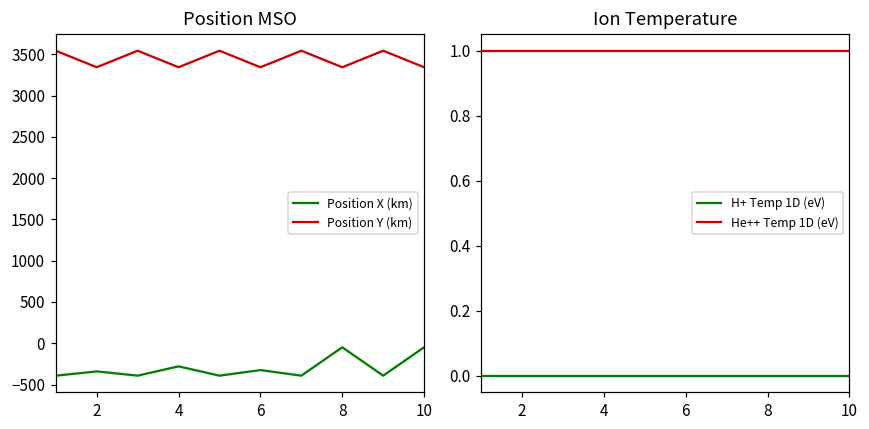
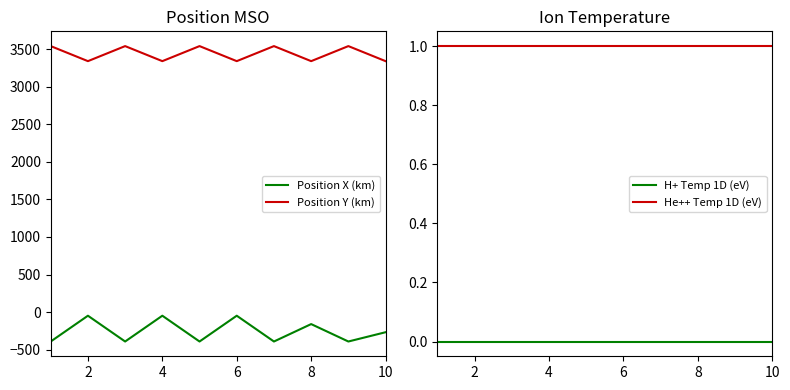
  {
    "Position MSO": {
      "Position X (km)": {
-       "2": -300,
-       "4": -300,
-       "6": -300,
-       "8": 0,
-       "10": 0
+       "2": 0,
+       "4": 0,
+       "6": 0,
+       "8": -200,
+       "10": -300
      },
      "Position Y (km)": {
        "2": 3300,
        "4": 3300,
        "6": 3300,
        "8": 3300,
        "10": 3300
      }
    },
    "Ion Temperature": {
      "H+ Temp 1D (eV)": {
        "2": 0.00,
        "4": 0.00,
        "6": 0.00,
        "8": 0.00,
        "10": 0.00
      },
      "He++ Temp 1D (eV)": {
        "2": 1.00,
        "4": 1.00,
        "6": 1.00,
        "8": 1.00,
        "10": 1.00
      }
    }
  }
